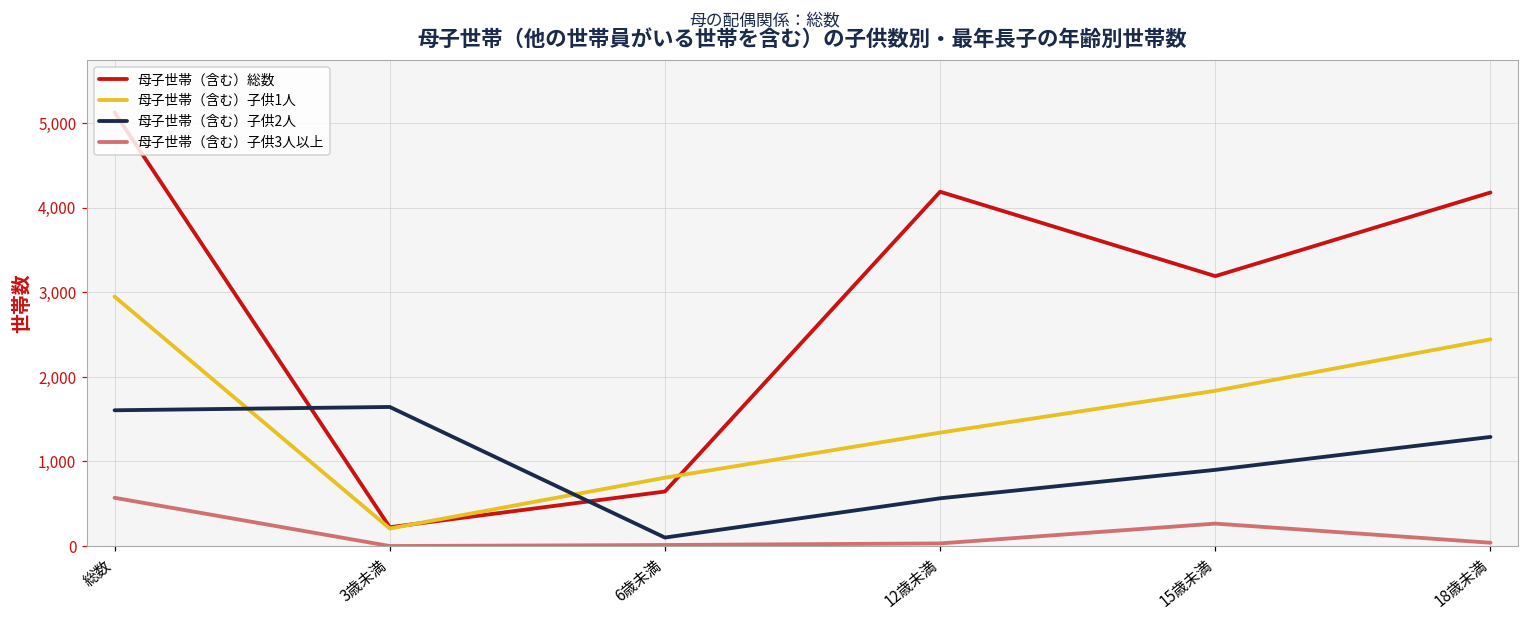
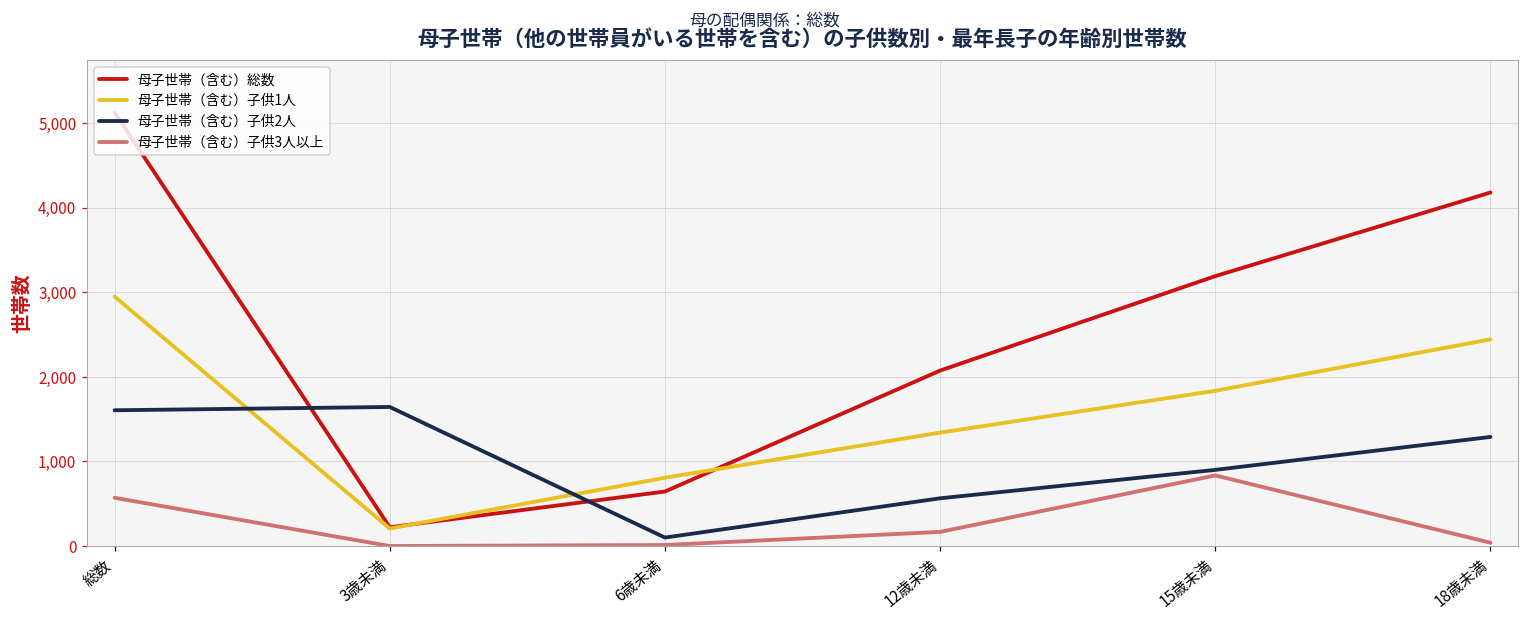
  {
    "母子世帯（含む）総数": {
      "6歳未満": "600",
-     "12歳未満": "4,200",
+     "12歳未満": "2,100",
      "15歳未満": "3,200",
      "18歳未満": "4,200"
    },
    "母子世帯（含む）子供1人": {
      "総数": "2,900",
      "6歳未満": "800",
      "12歳未満": "1,300",
      "15歳未満": "1,800",
      "18歳未満": "2,400"
    },
    "母子世帯（含む）子供2人": {
      "総数": "1,600",
      "3歳未満": "1,600",
      "6歳未満": "100",
      "12歳未満": "600",
      "15歳未満": "900",
      "18歳未満": "1,300"
    },
    "母子世帯（含む）子供3人以上": {
      "総数": "600",
      "3歳未満": "0",
      "6歳未満": "0",
-     "12歳未満": "0",
-     "15歳未満": "300",
+     "12歳未満": "200",
+     "15歳未満": "800",
      "18歳未満": "0"
    }
  }
